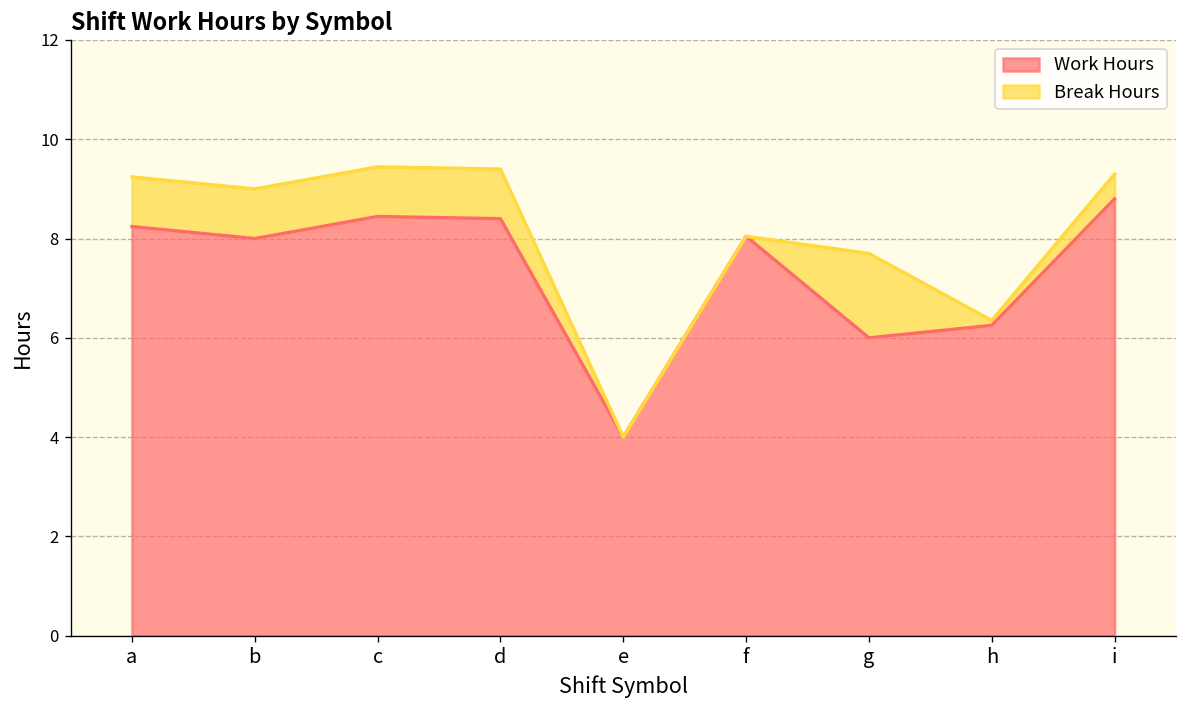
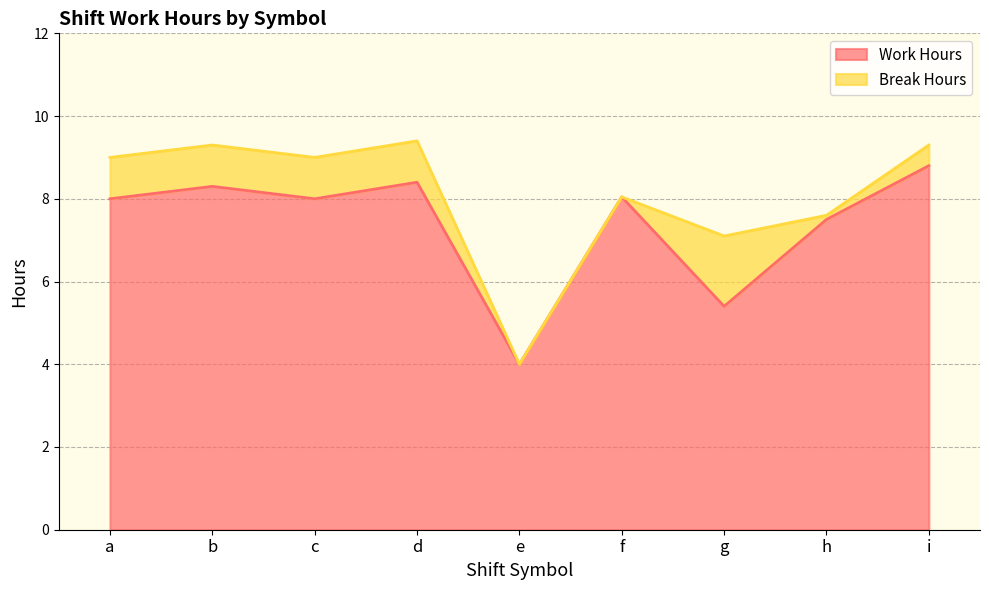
  {
    "Work Hours": {
-     "a": 8.2,
-     "b": 8.0,
-     "c": 8.4,
+     "a": 8.0,
+     "b": 8.3,
+     "c": 8.0,
      "d": 8.4,
-     "g": 6.0,
-     "h": 6.3,
+     "g": 5.4,
+     "h": 7.5,
      "i": 8.8
    },
    "Break Hours": {
      "a": 1.0,
      "b": 1.0,
      "c": 1.0,
      "d": 1.0,
      "g": 1.7,
      "h": 0.1,
      "i": 0.5
    }
  }
